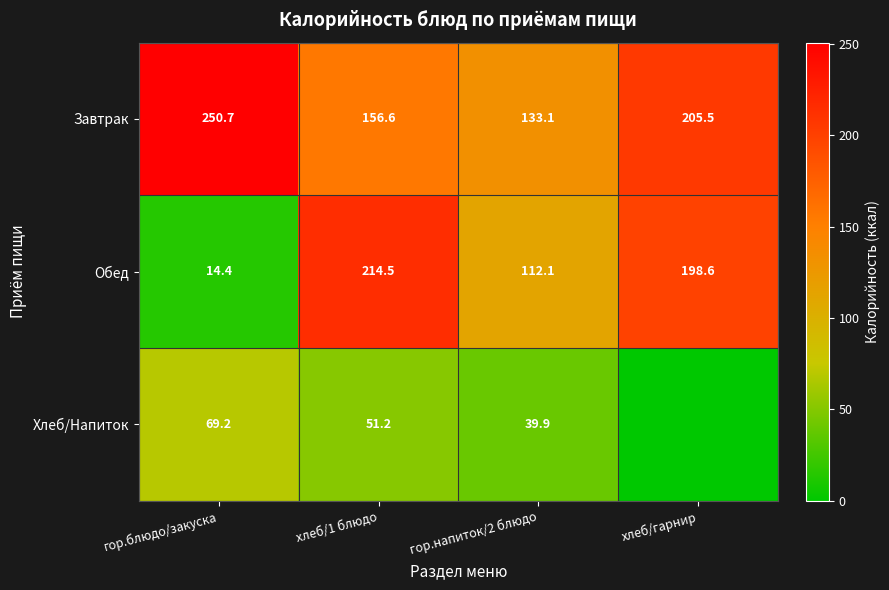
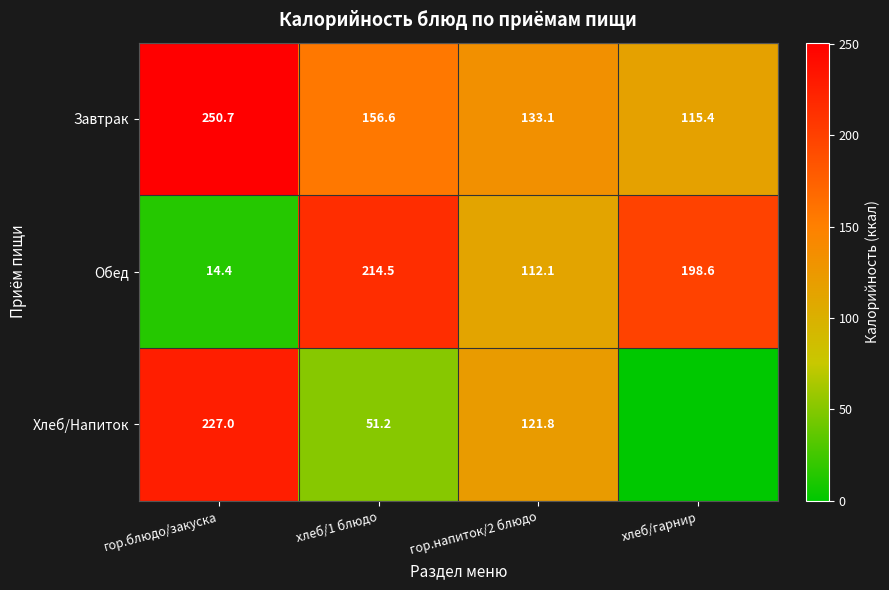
  {
    "Завтрак": {
      "гор.блюдо/закуска": 250.7,
      "хлеб/1 блюдо": 156.6,
      "гор.напиток/2 блюдо": 133.1,
-     "хлеб/гарнир": 205.5
+     "хлеб/гарнир": 115.4
    },
    "Обед": {
      "гор.блюдо/закуска": 14.4,
      "хлеб/1 блюдо": 214.5,
      "гор.напиток/2 блюдо": 112.1,
      "хлеб/гарнир": 198.6
    },
    "Хлеб/Напиток": {
-     "гор.блюдо/закуска": 69.2,
+     "гор.блюдо/закуска": 227.0,
      "хлеб/1 блюдо": 51.2,
-     "гор.напиток/2 блюдо": 39.9
+     "гор.напиток/2 блюдо": 121.8
    }
  }
